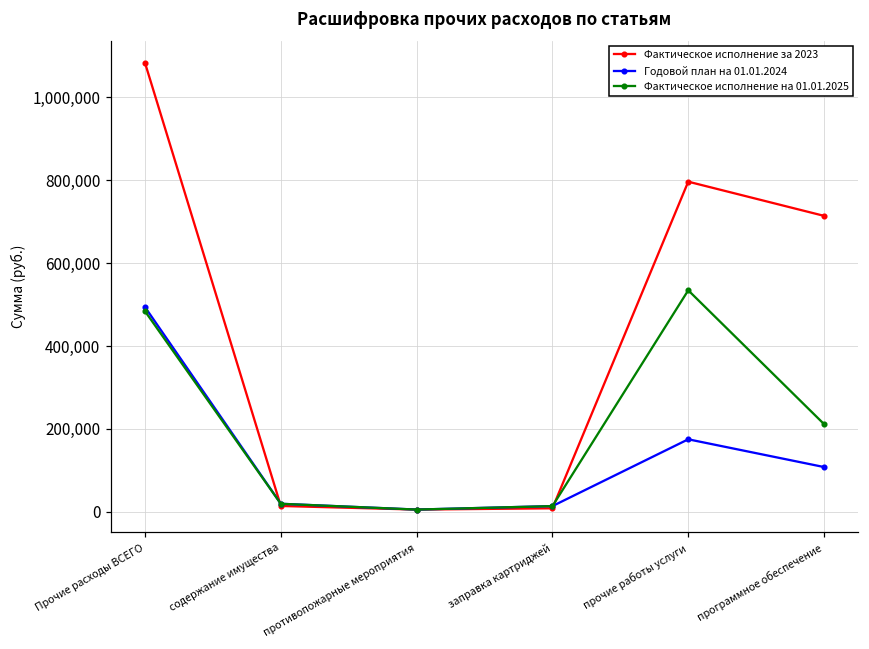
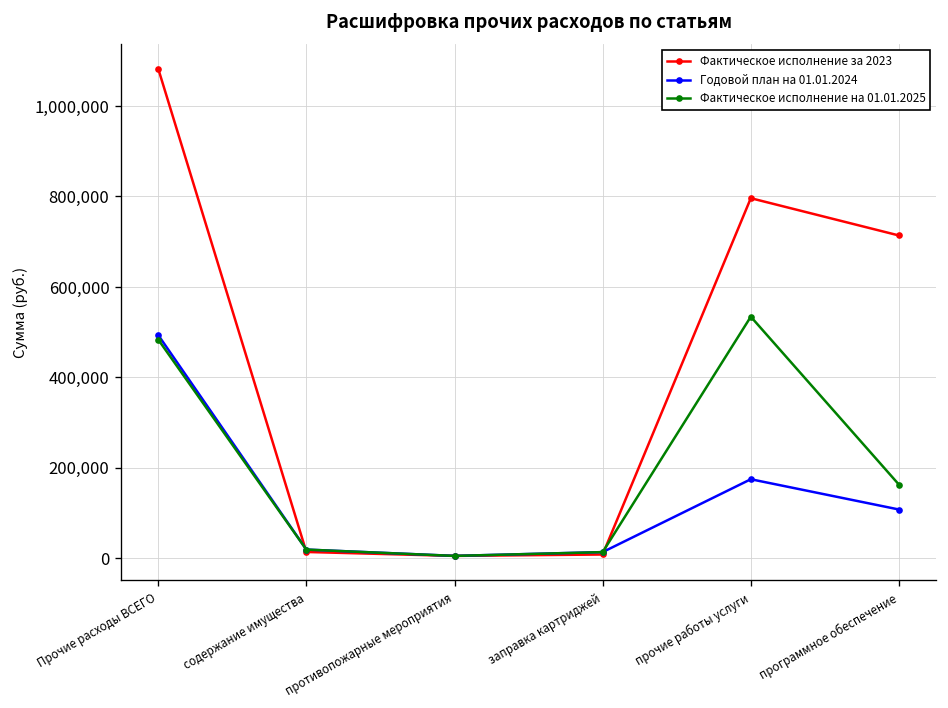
  {
    "Фактическое исполнение за 2023": {
      "Прочие расходы ВСЕГО": "1,080,000",
      "прочие работы услуги": "800,000",
      "программное обеспечение": "710,000"
    },
    "Годовой план на 01.01.2024": {
      "Прочие расходы ВСЕГО": "490,000",
      "прочие работы услуги": "180,000",
      "программное обеспечение": "110,000"
    },
    "Фактическое исполнение на 01.01.2025": {
      "Прочие расходы ВСЕГО": "480,000",
      "прочие работы услуги": "530,000",
-     "программное обеспечение": "210,000"
+     "программное обеспечение": "160,000"
    }
  }
